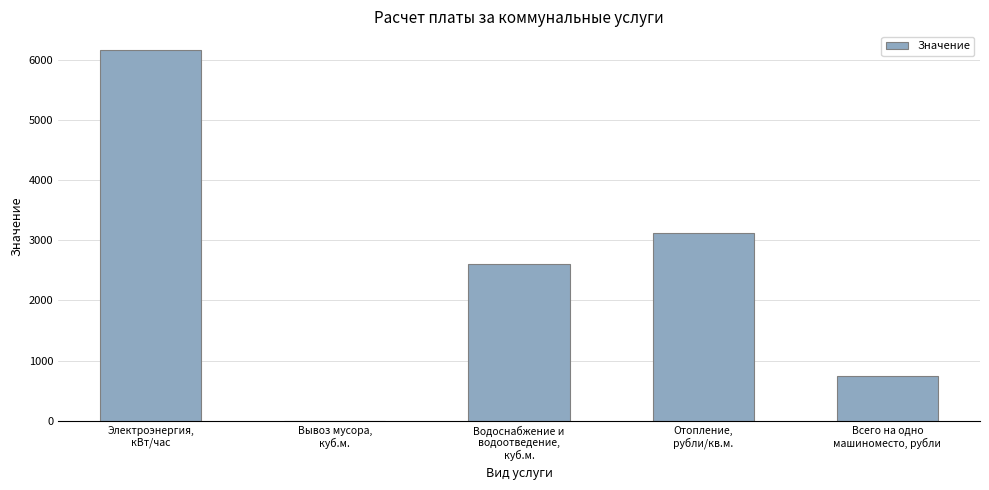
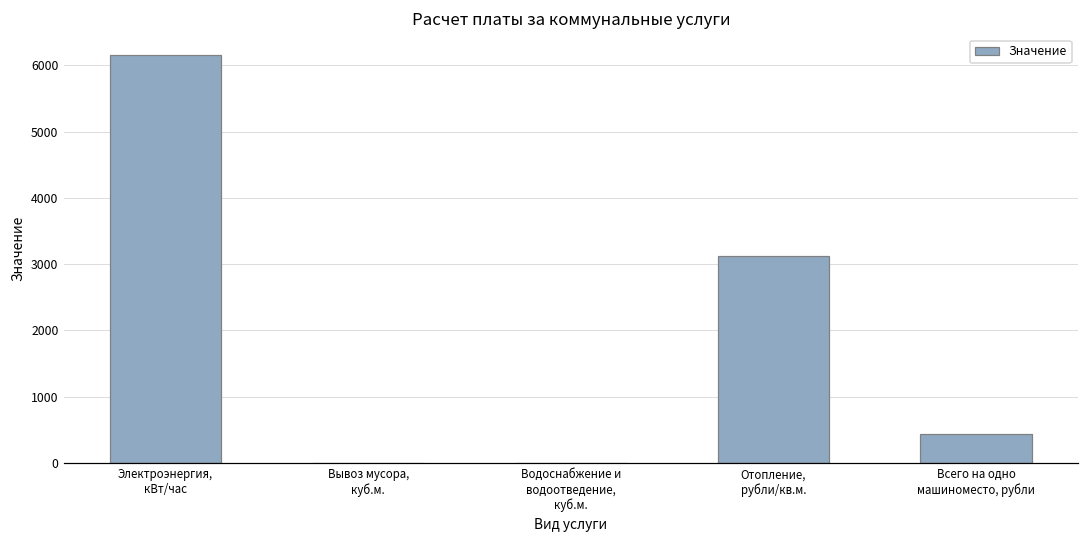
  {
    "Электроэнергия, кВт/час": 6200,
-   "Водоснабжение и водоотведение, куб.м.": 2600,
+   "Водоснабжение и водоотведение, куб.м.": 0,
    "Отопление, рубли/кв.м.": 3100,
-   "Всего на одно машиноместо, рубли": 800
+   "Всего на одно машиноместо, рубли": 400
  }
